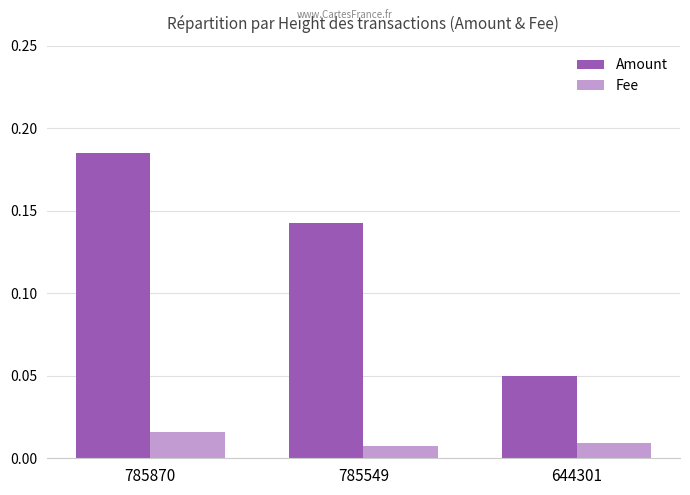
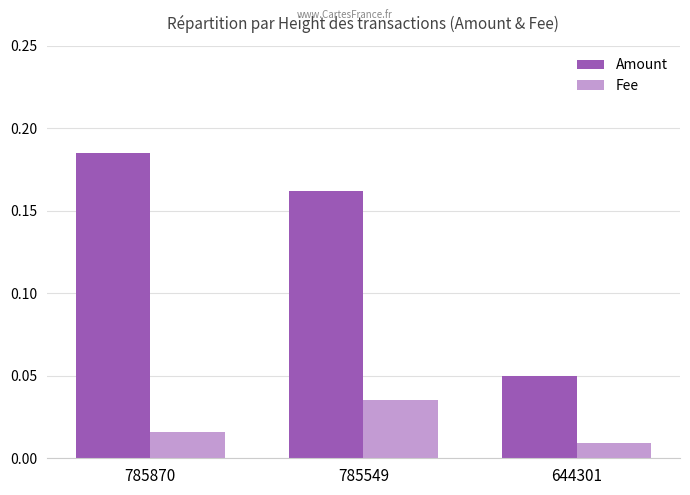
  {
    "Amount": {
      "785870": 0.185,
-     "785549": 0.143,
+     "785549": 0.162,
      "644301": 0.050
    },
    "Fee": {
      "785870": 0.016,
-     "785549": 0.007,
+     "785549": 0.035,
      "644301": 0.009
    }
  }
